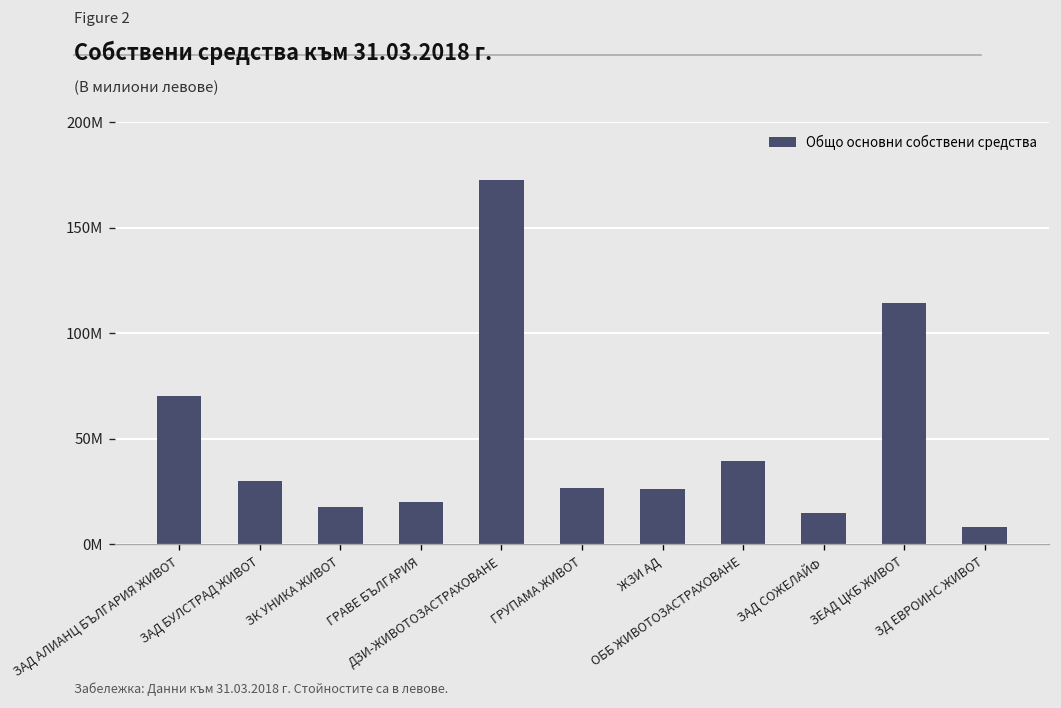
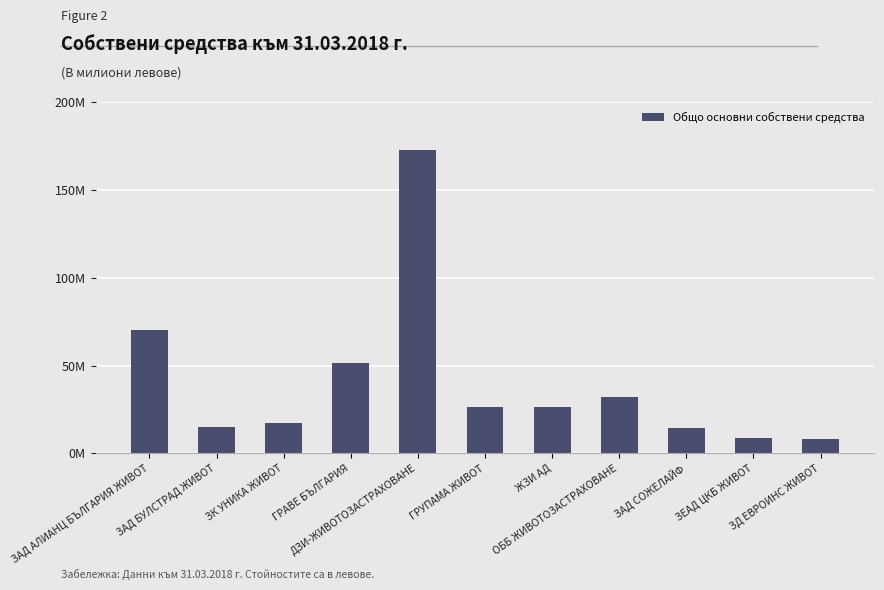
  {
    "ЗАД АЛИАНЦ БЪЛГАРИЯ ЖИВОТ": 70000000,
-   "ЗАД БУЛСТРАД ЖИВОТ": 30000000,
+   "ЗАД БУЛСТРАД ЖИВОТ": 15000000,
    "ЗК УНИКА ЖИВОТ": 18000000,
-   "ГРАВЕ БЪЛГАРИЯ": 20000000,
+   "ГРАВЕ БЪЛГАРИЯ": 52000000,
    "ДЗИ-ЖИВОТОЗАСТРАХОВАНЕ": 173000000,
    "ГРУПАМА ЖИВОТ": 27000000,
    "ЖЗИ АД": 26000000,
-   "ОББ ЖИВОТОЗАСТРАХОВАНЕ": 39000000,
+   "ОББ ЖИВОТОЗАСТРАХОВАНЕ": 32000000,
    "ЗАД СОЖЕЛАЙФ": 15000000,
-   "ЗЕАД ЦКБ ЖИВОТ": 114000000,
+   "ЗЕАД ЦКБ ЖИВОТ": 9000000,
    "ЗД ЕВРОИНС ЖИВОТ": 8000000
  }
